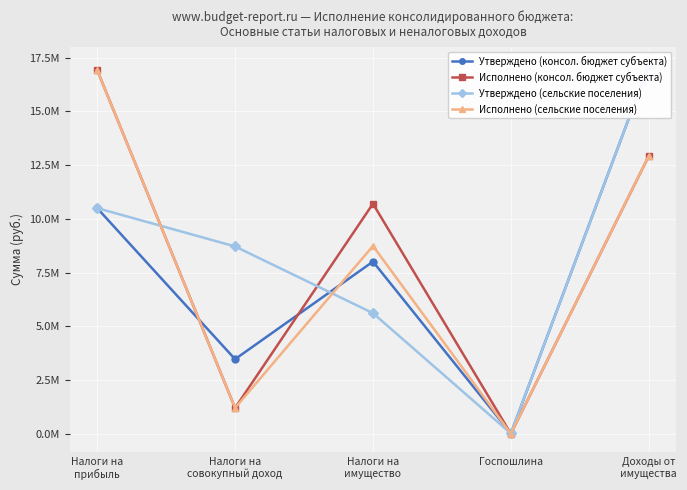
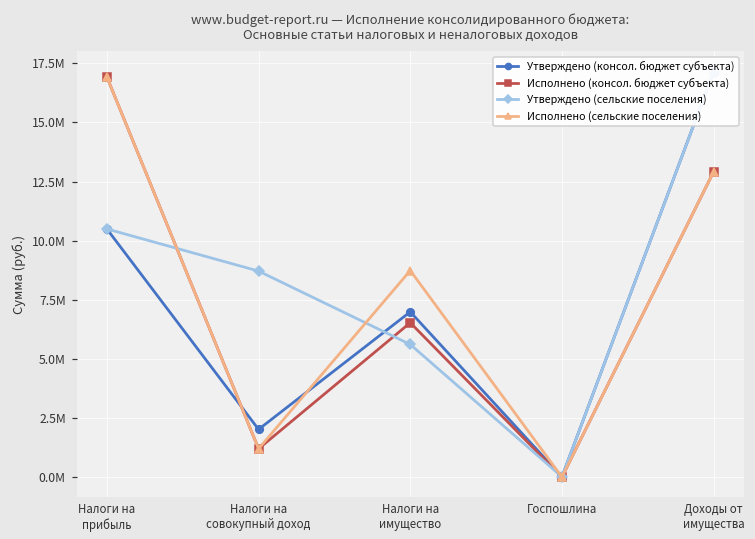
  {
    "Утверждено (консол. бюджет субъекта)": {
-     "Налоги на совокупный доход": 3500000,
-     "Налоги на имущество": 8000000
+     "Налоги на совокупный доход": 2000000,
+     "Налоги на имущество": 7000000
    },
    "Исполнено (консол. бюджет субъекта)": {
-     "Налоги на имущество": 10700000
+     "Налоги на имущество": 6500000
    },
    "Утверждено (сельские поселения)": {
      "Налоги на совокупный доход": 8700000,
      "Налоги на имущество": 5600000
    },
    "Исполнено (сельские поселения)": {
      "Налоги на имущество": 8700000
    }
  }
